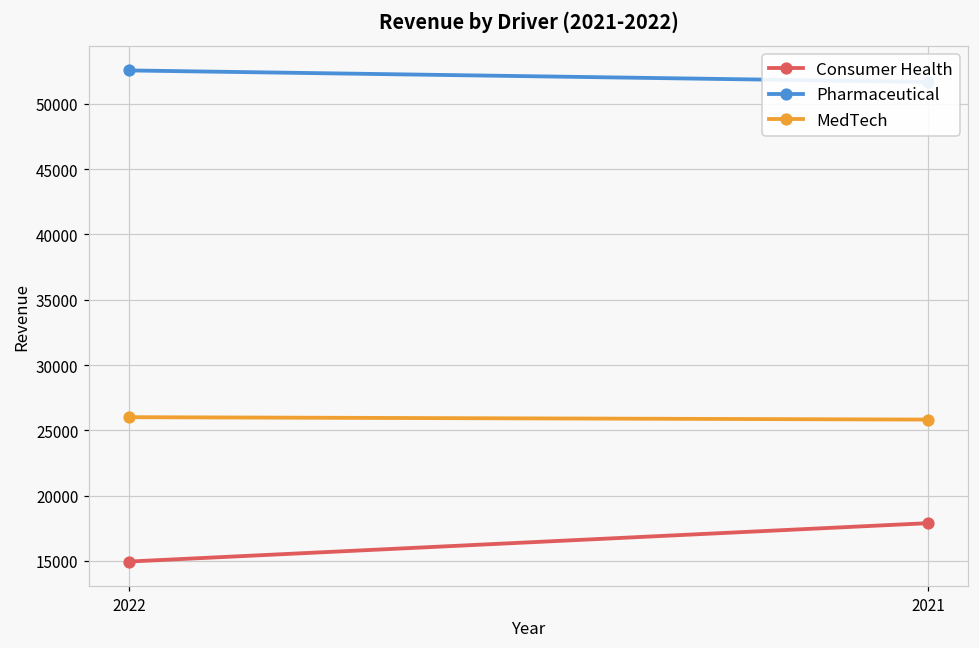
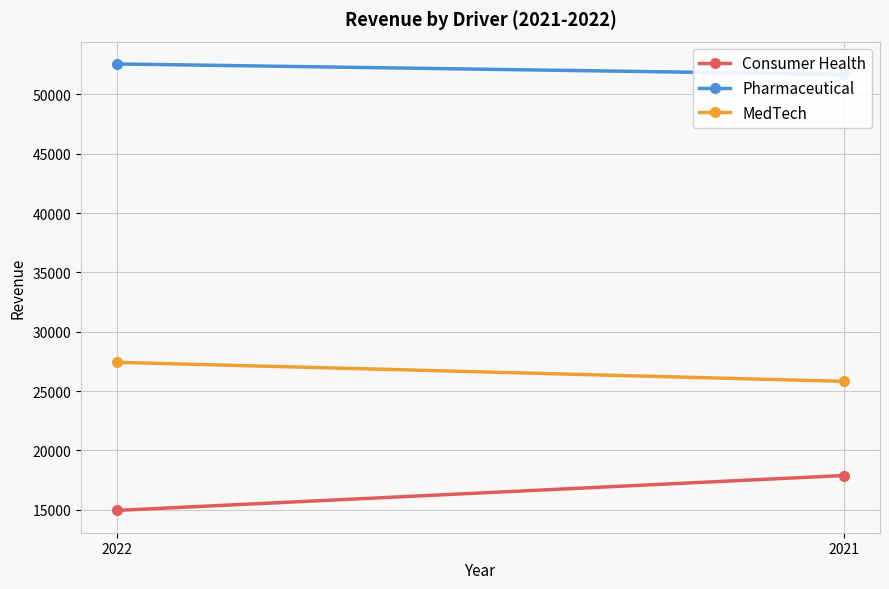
  {
    "Consumer Health": {
      "2022": 15000,
      "2021": 17900
    },
    "Pharmaceutical": {
      "2022": 52600
    },
    "MedTech": {
-     "2022": 26000,
+     "2022": 27400,
      "2021": 25800
    }
  }
